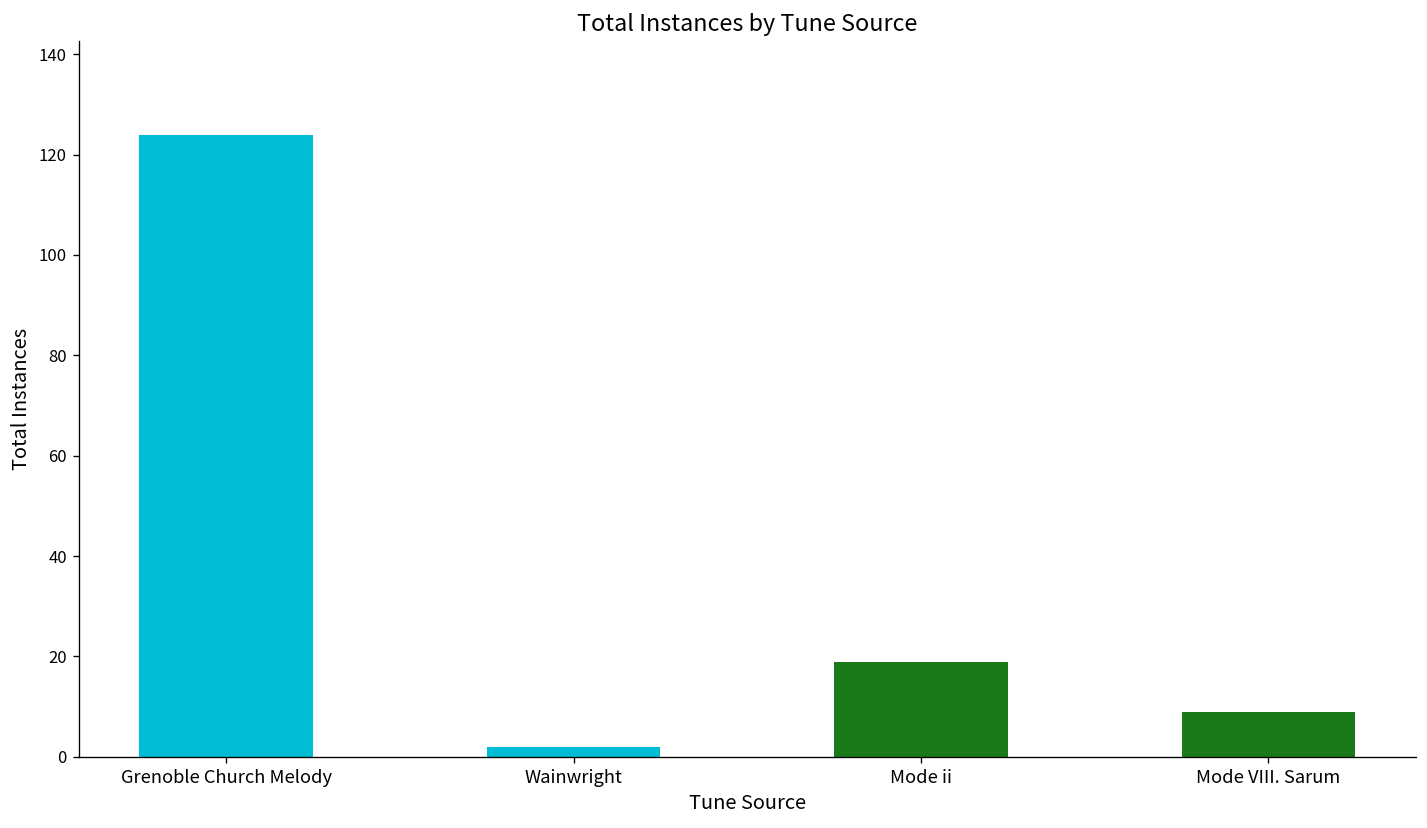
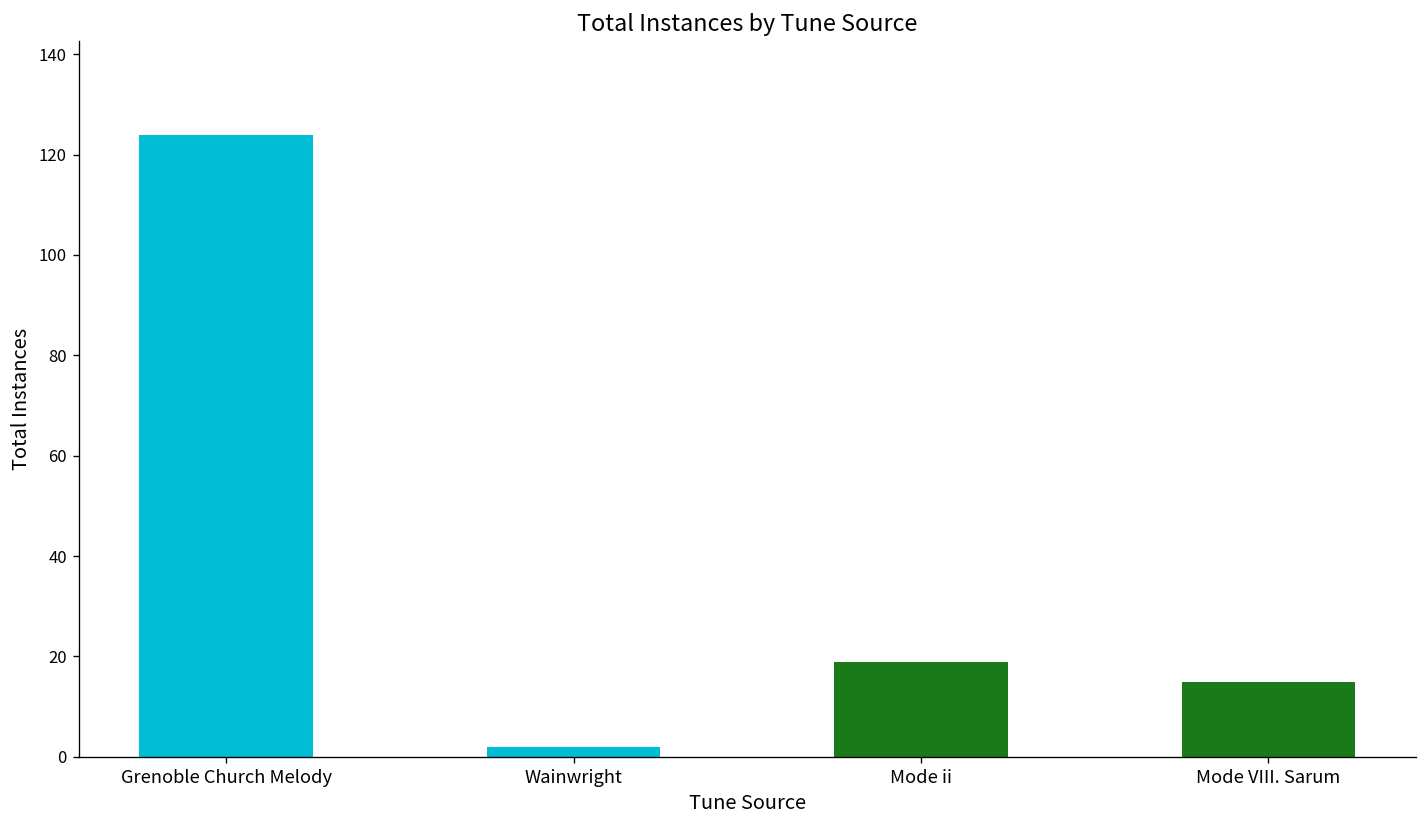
  {
    "Grenoble Church Melody": 124,
    "Wainwright": 2,
    "Mode ii": 19,
-   "Mode VIII. Sarum": 9
+   "Mode VIII. Sarum": 15
  }
